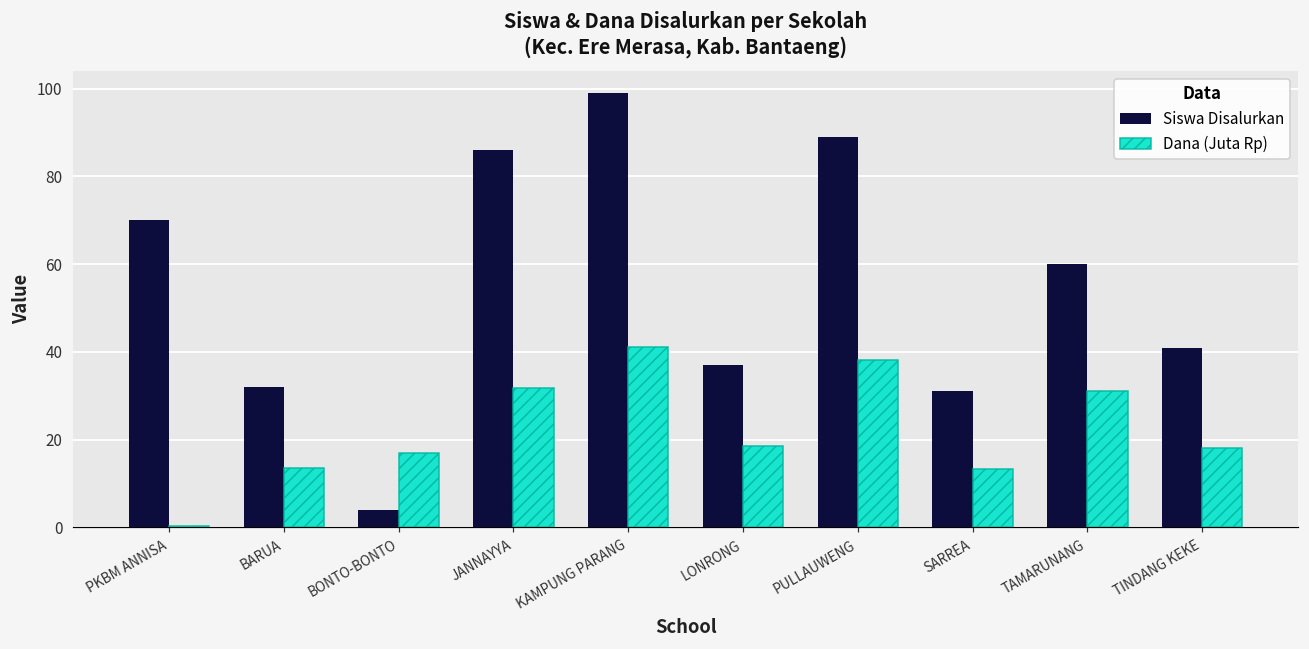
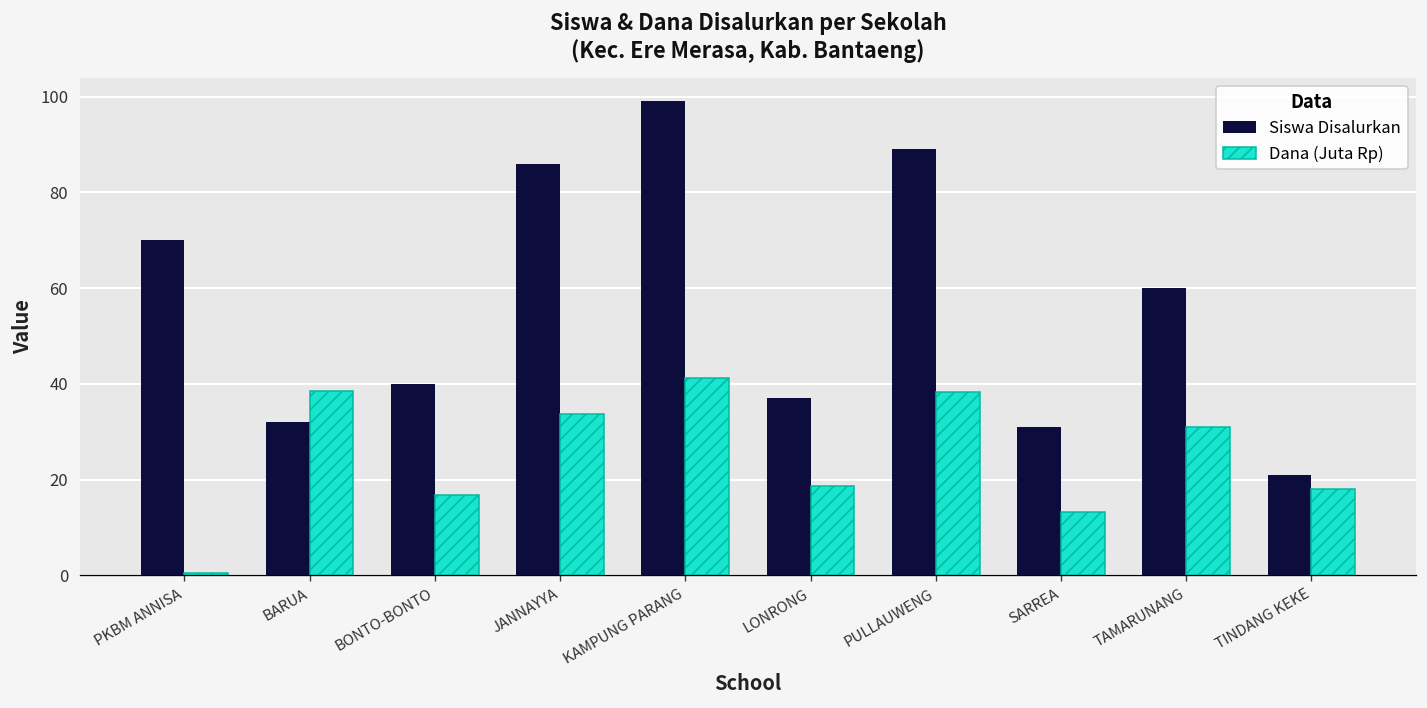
  {
    "Siswa Disalurkan": {
      "PKBM ANNISA": 70,
      "BARUA": 32,
-     "BONTO-BONTO": 4,
+     "BONTO-BONTO": 40,
      "JANNAYYA": 86,
      "KAMPUNG PARANG": 99,
      "LONRONG": 37,
      "PULLAUWENG": 89,
      "SARREA": 31,
      "TAMARUNANG": 60,
-     "TINDANG KEKE": 41
+     "TINDANG KEKE": 21
    },
    "Dana (Juta Rp)": {
-     "BARUA": 14,
+     "BARUA": 39,
      "BONTO-BONTO": 17,
-     "JANNAYYA": 32,
+     "JANNAYYA": 34,
      "KAMPUNG PARANG": 41,
      "LONRONG": 19,
      "PULLAUWENG": 38,
      "SARREA": 13,
      "TAMARUNANG": 31,
      "TINDANG KEKE": 18
    }
  }
